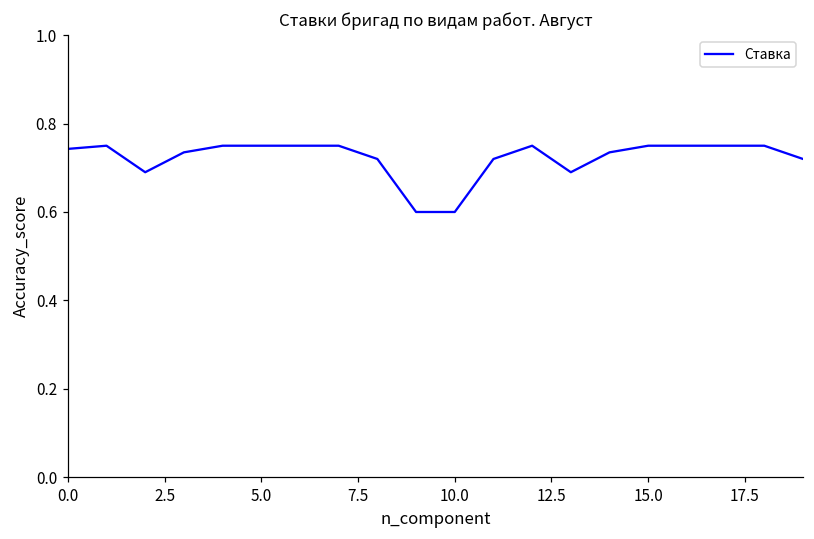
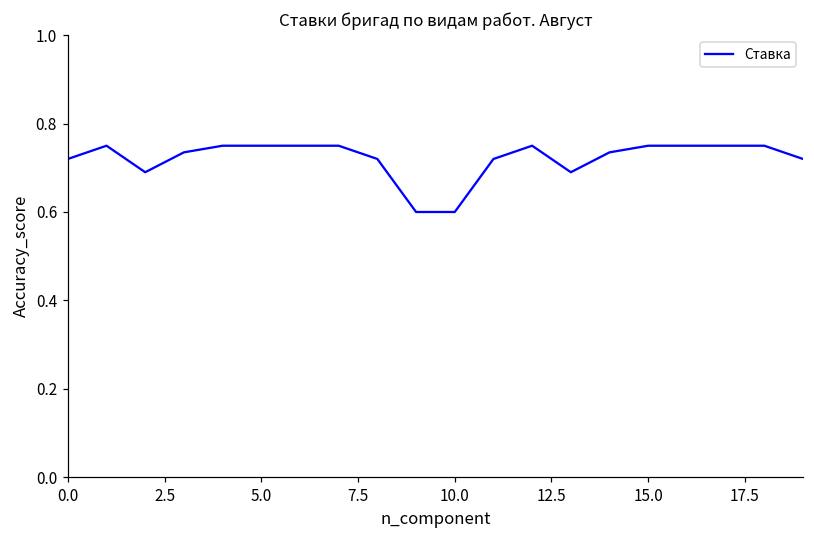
  {
-   "0.0": 0.74,
+   "0.0": 0.72,
    "5.0": 0.75,
    "10.0": 0.60,
    "15.0": 0.75
  }
